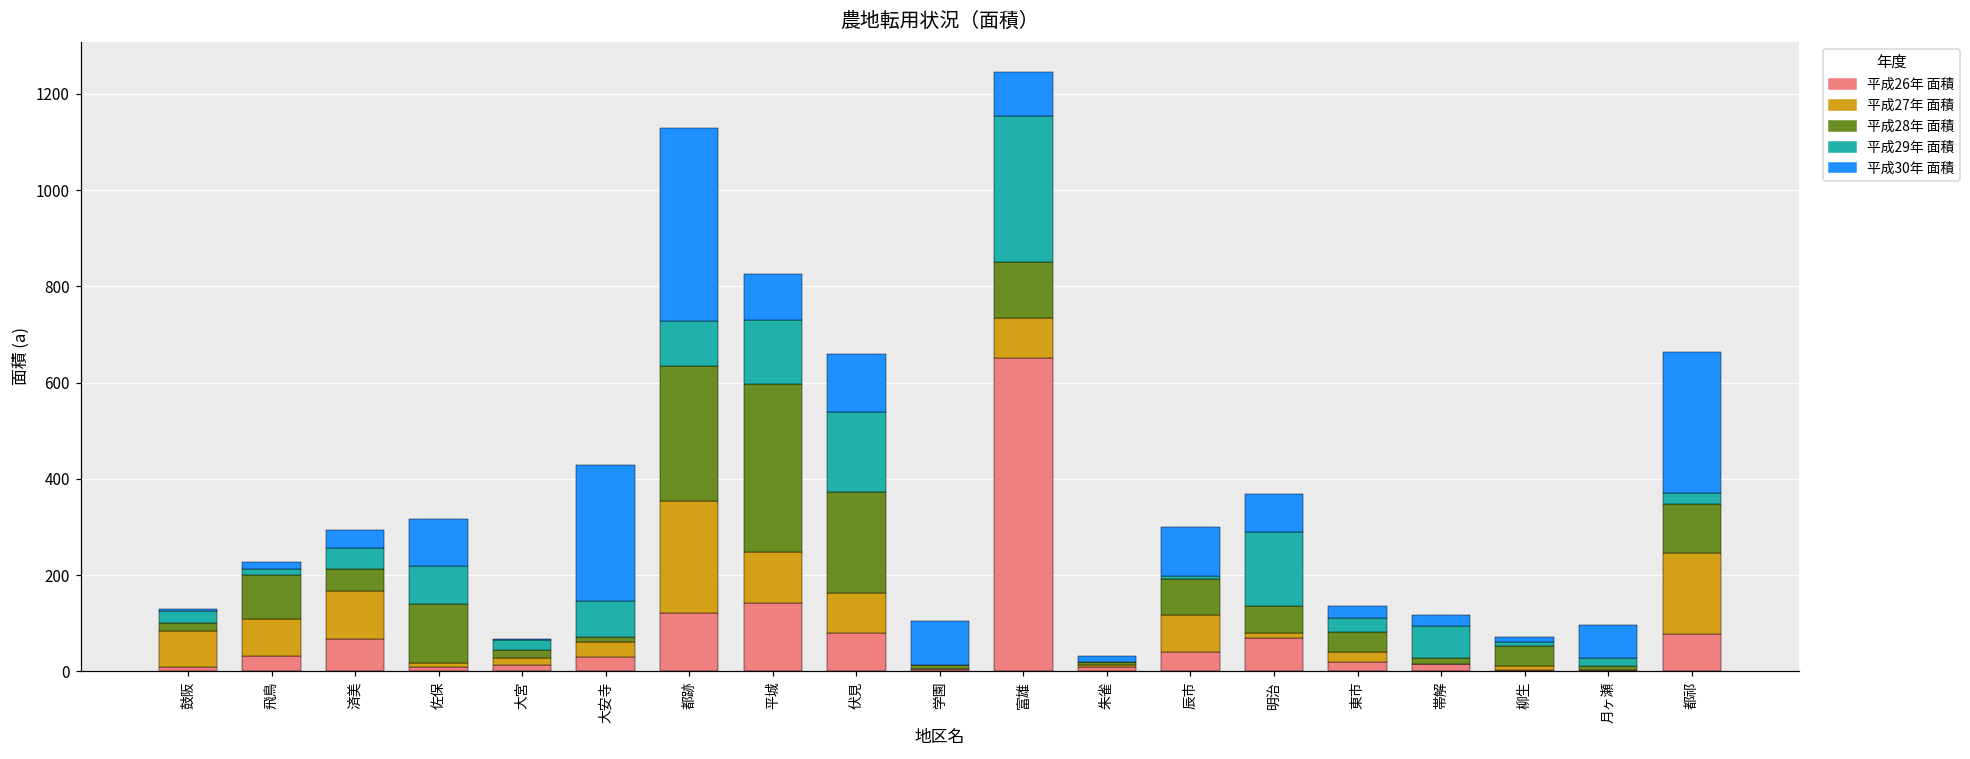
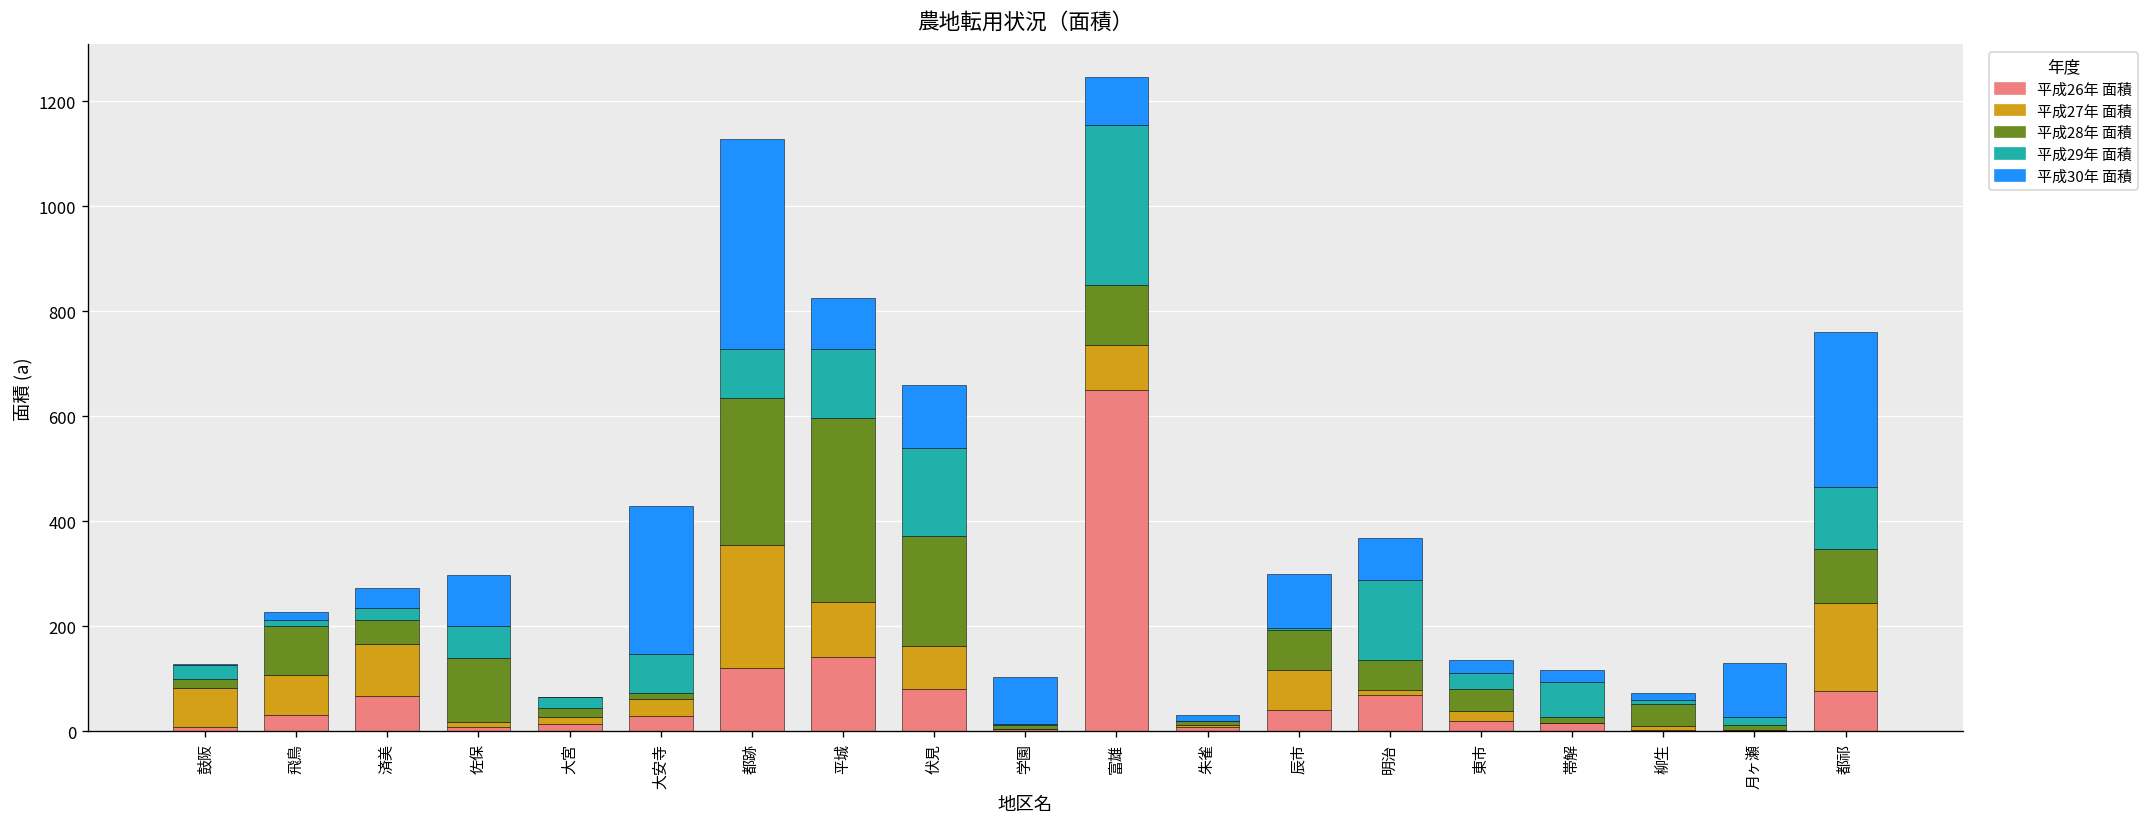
  {
    "平成26年 面積": {
      "鼓阪": 10,
      "飛鳥": 30,
      "済美": 70,
      "佐保": 10,
      "大宮": 10,
      "大安寺": 30,
      "都跡": 120,
      "平城": 140,
      "伏見": 80,
      "富雄": 650,
      "朱雀": 10,
      "辰市": 40,
      "明治": 70,
      "東市": 20,
      "帯解": 20,
      "都祁": 80
    },
    "平成27年 面積": {
      "鼓阪": 70,
      "飛鳥": 80,
      "済美": 100,
      "佐保": 10,
      "大宮": 10,
      "大安寺": 30,
      "都跡": 230,
      "平城": 110,
      "伏見": 80,
      "学園": 0,
      "富雄": 80,
      "辰市": 80,
      "明治": 10,
      "東市": 20,
      "帯解": 0,
      "柳生": 10,
      "月ヶ瀬": 0,
      "都祁": 170
    },
    "平成28年 面積": {
      "鼓阪": 20,
      "飛鳥": 90,
      "済美": 50,
      "佐保": 120,
      "大宮": 20,
      "大安寺": 10,
      "都跡": 280,
      "平城": 350,
      "伏見": 210,
      "学園": 10,
      "富雄": 120,
      "朱雀": 10,
      "辰市": 80,
      "明治": 60,
      "東市": 40,
      "帯解": 10,
      "柳生": 40,
      "月ヶ瀬": 10,
      "都祁": 100
    },
    "平成29年 面積": {
      "鼓阪": 30,
      "飛鳥": 10,
-     "済美": 40,
-     "佐保": 80,
+     "済美": 20,
+     "佐保": 60,
      "大宮": 20,
      "大安寺": 80,
      "都跡": 90,
      "平城": 130,
      "伏見": 170,
      "富雄": 300,
      "朱雀": 0,
      "明治": 150,
      "東市": 30,
      "帯解": 70,
      "柳生": 10,
      "月ヶ瀬": 20,
-     "都祁": 20
+     "都祁": 120
    },
    "平成30年 面積": {
      "飛鳥": 20,
      "済美": 40,
      "佐保": 100,
      "大安寺": 280,
      "都跡": 400,
      "平城": 100,
      "伏見": 120,
      "学園": 90,
      "富雄": 90,
      "朱雀": 10,
      "辰市": 100,
      "明治": 80,
      "東市": 30,
      "帯解": 20,
      "柳生": 10,
-     "月ヶ瀬": 70,
+     "月ヶ瀬": 100,
      "都祁": 290
    }
  }
